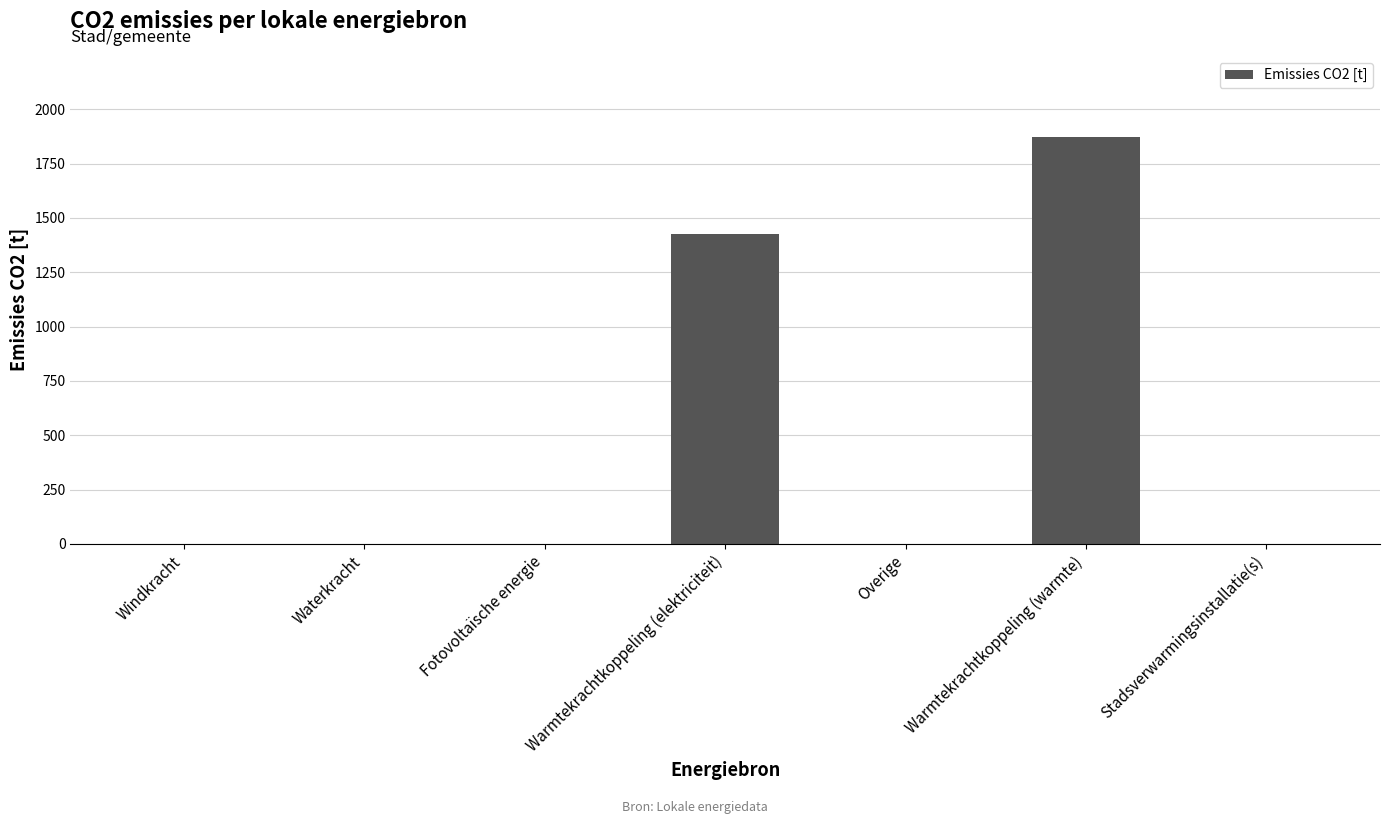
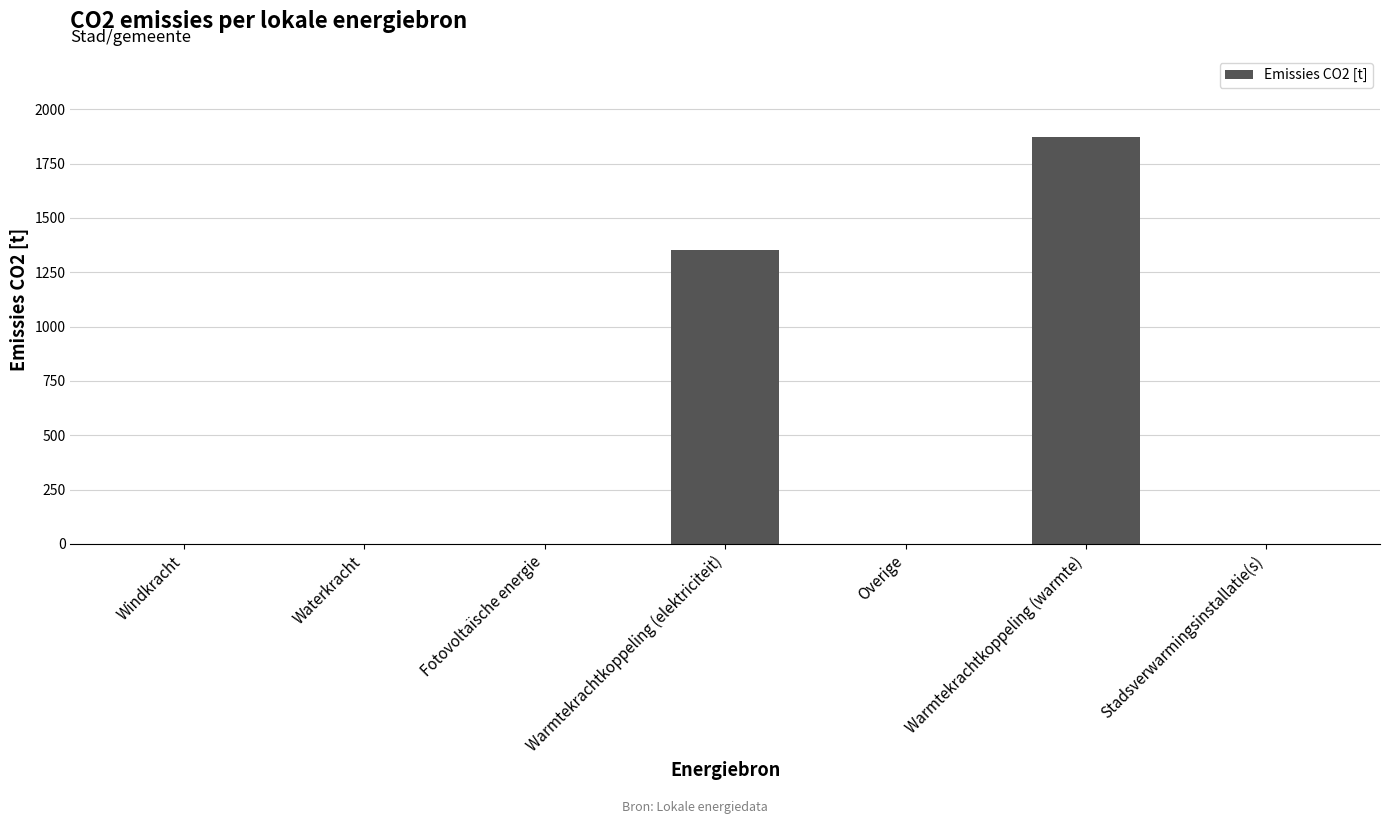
  {
    "Windkracht": 0,
    "Waterkracht": 0,
    "Fotovoltaïsche energie": 0,
-   "Warmtekrachtkoppeling (elektriciteit)": 1420,
+   "Warmtekrachtkoppeling (elektriciteit)": 1350,
    "Overige": 0,
    "Warmtekrachtkoppeling (warmte)": 1870,
    "Stadsverwarmingsinstallatie(s)": 0
  }
